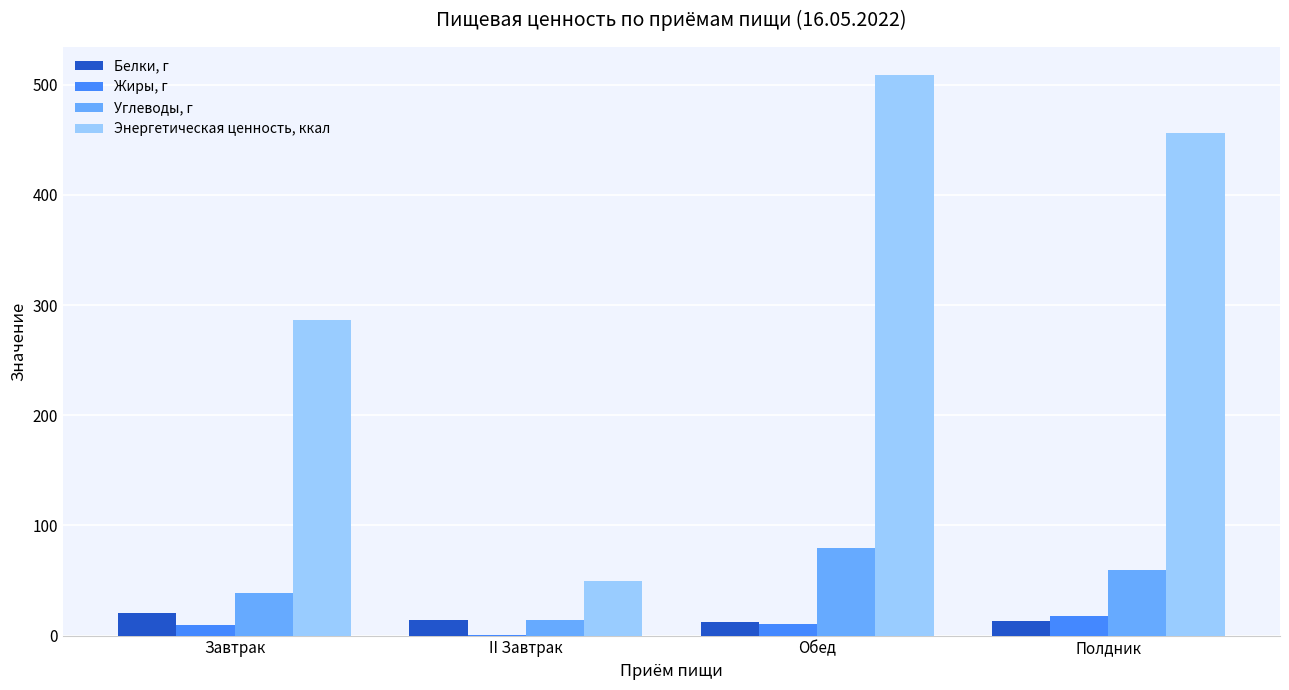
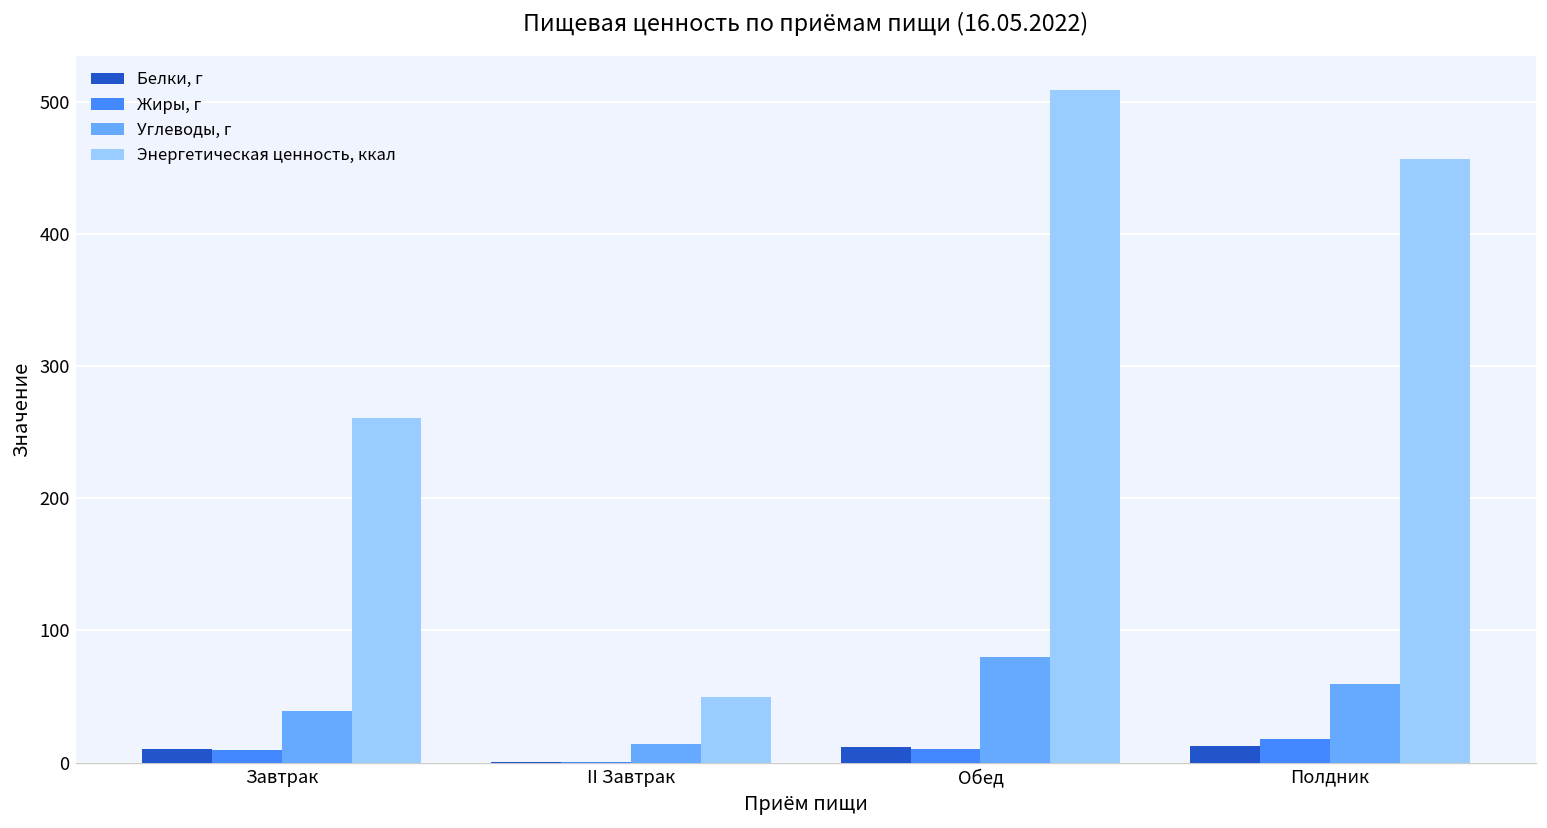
  {
    "Белки, г": {
-     "Завтрак": 21,
-     "II Завтрак": 14,
+     "Завтрак": 10,
+     "II Завтрак": 1,
      "Обед": 12,
      "Полдник": 13
    },
    "Энергетическая ценность, ккал": {
-     "Завтрак": 286,
+     "Завтрак": 261,
      "II Завтрак": 50,
      "Обед": 509,
      "Полдник": 457
    }
  }
